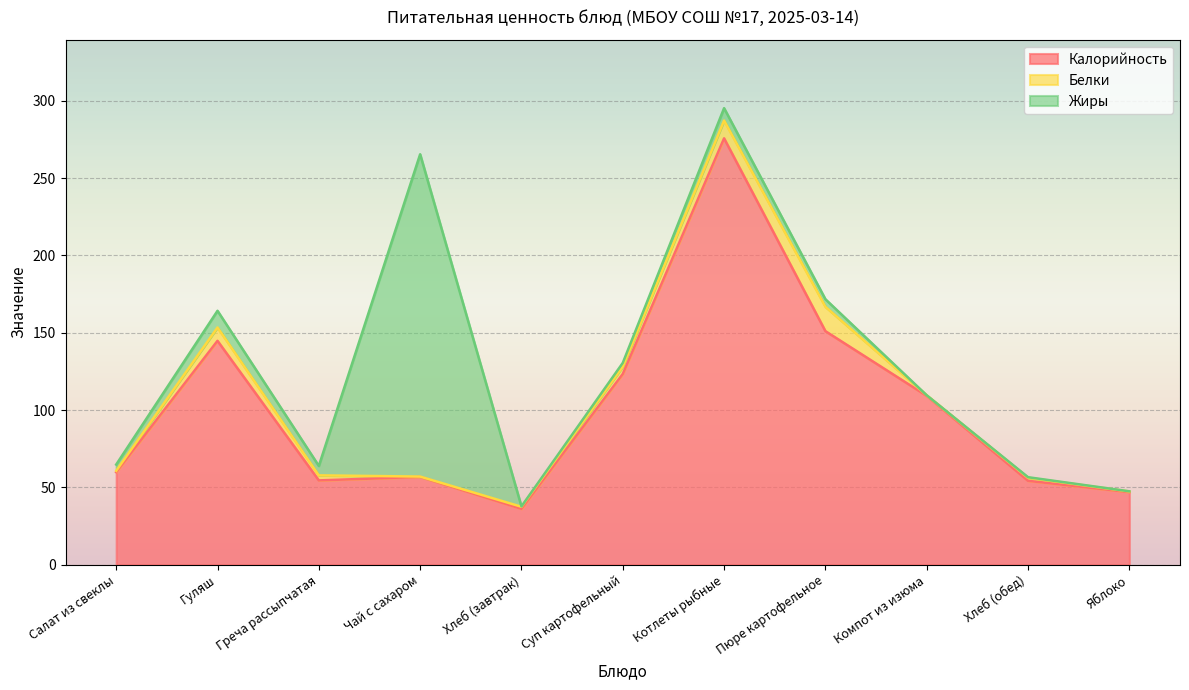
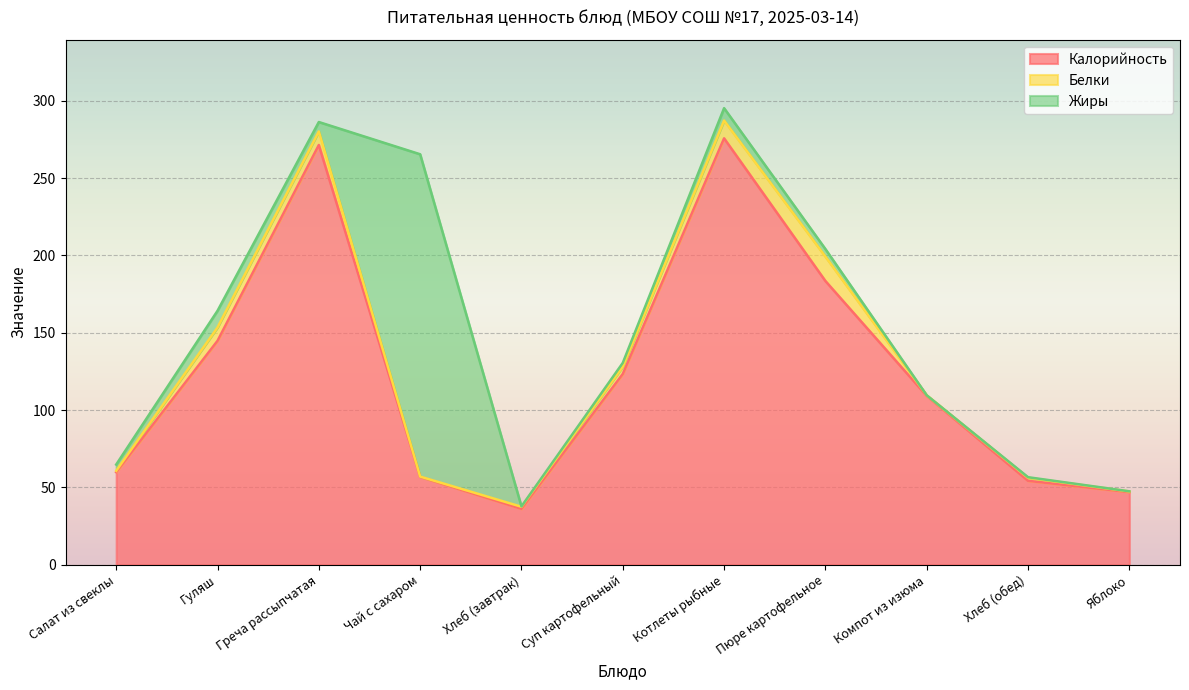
  {
    "Калорийность": {
      "Гуляш": 145,
-     "Греча рассыпчатая": 55,
+     "Греча рассыпчатая": 271,
      "Суп картофельный": 123,
      "Котлеты рыбные": 276,
-     "Пюре картофельное": 151,
+     "Пюре картофельное": 184,
      "Хлеб (обед)": 54
    },
    "Белки": {
      "Гуляш": 9,
-     "Греча рассыпчатая": 3,
+     "Греча рассыпчатая": 9,
      "Суп картофельный": 5,
      "Котлеты рыбные": 12,
      "Пюре картофельное": 16
    },
    "Жиры": {
      "Салат из свеклы": 4,
      "Гуляш": 11,
      "Греча рассыпчатая": 6,
      "Чай с сахаром": 208,
      "Суп картофельный": 2,
      "Котлеты рыбные": 8,
      "Пюре картофельное": 5
    }
  }
